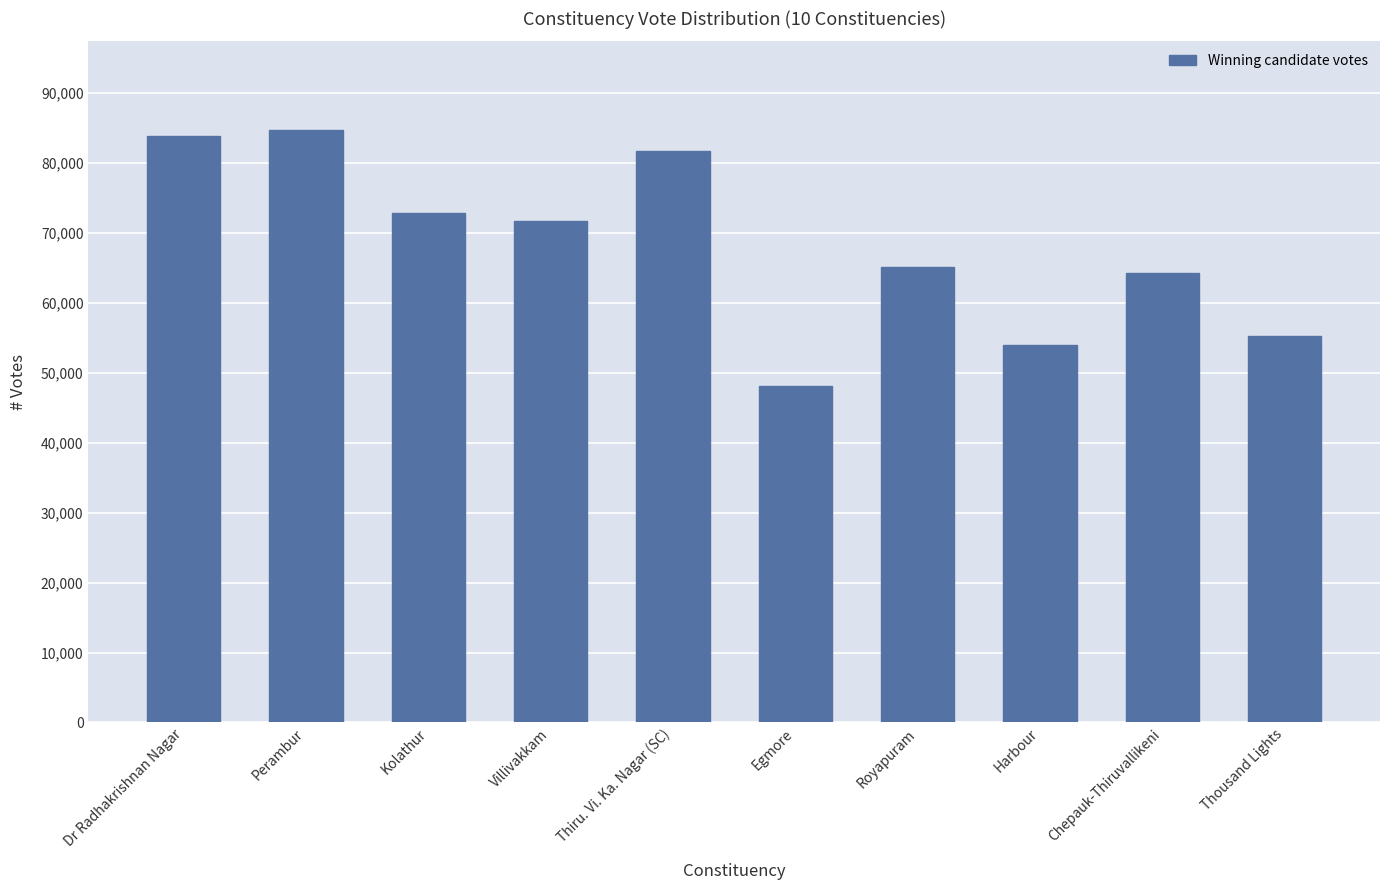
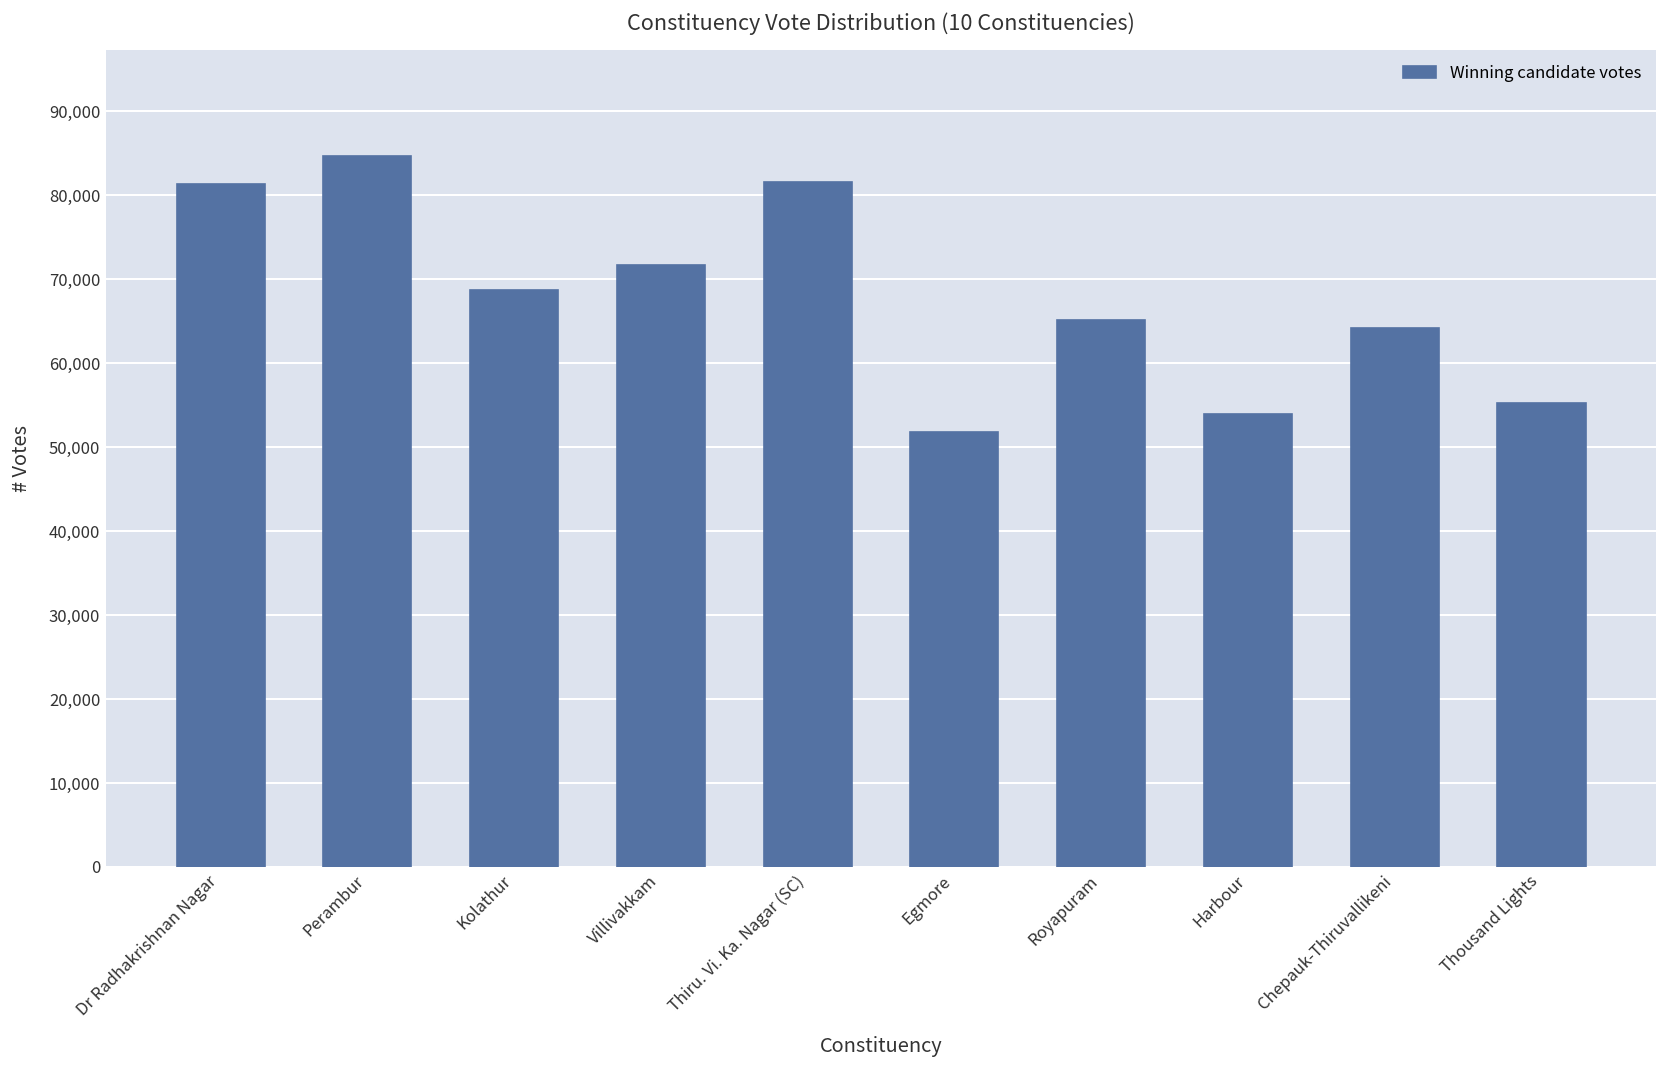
  {
-   "Dr Radhakrishnan Nagar": "84,000",
+   "Dr Radhakrishnan Nagar": "81,000",
    "Perambur": "85,000",
-   "Kolathur": "73,000",
+   "Kolathur": "69,000",
    "Villivakkam": "72,000",
    "Thiru. Vi. Ka. Nagar (SC)": "82,000",
-   "Egmore": "48,000",
+   "Egmore": "52,000",
    "Royapuram": "65,000",
    "Harbour": "54,000",
    "Chepauk-Thiruvallikeni": "64,000",
    "Thousand Lights": "55,000"
  }
